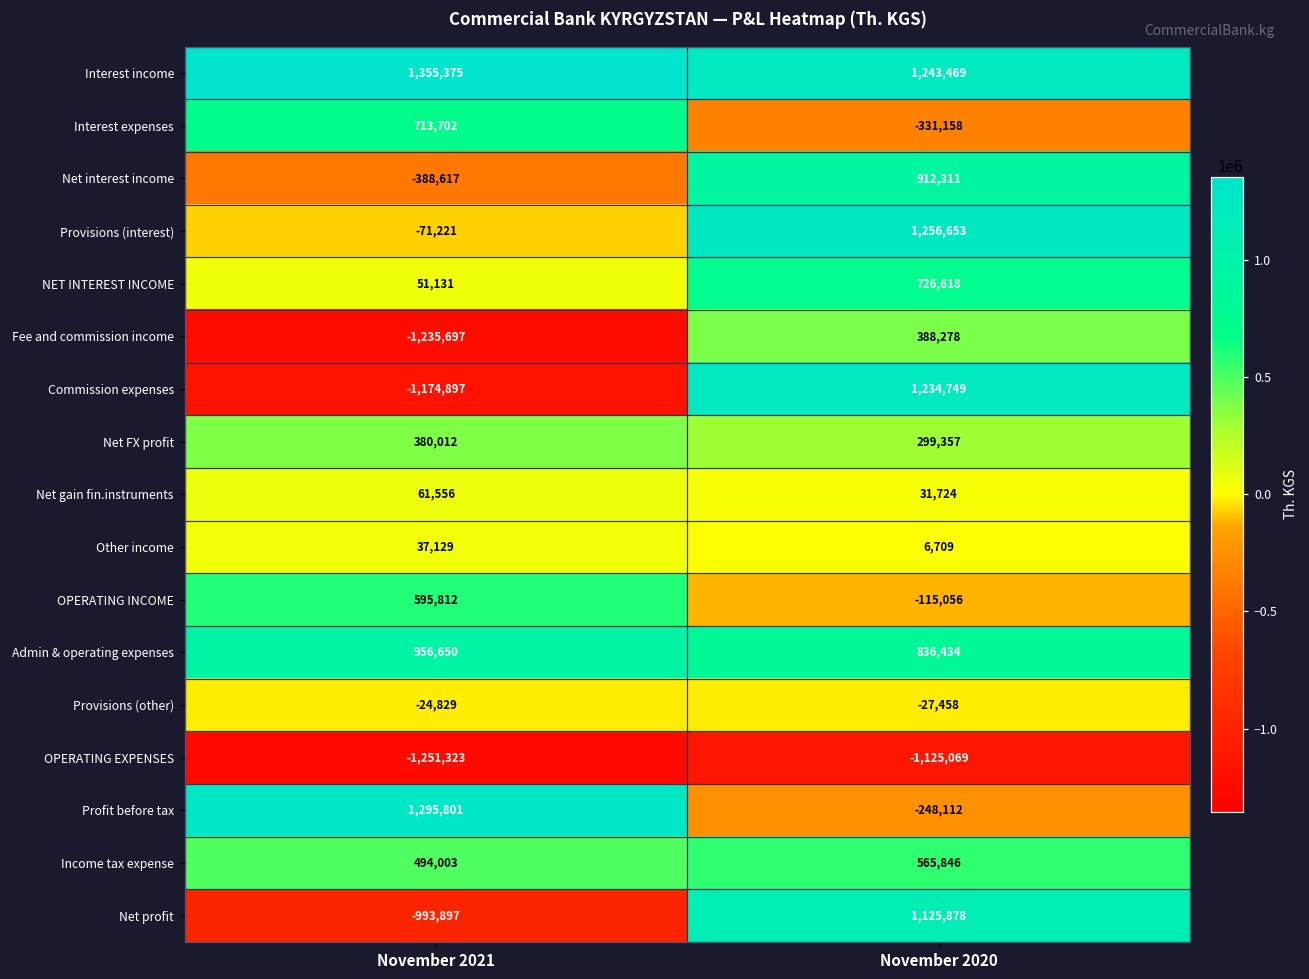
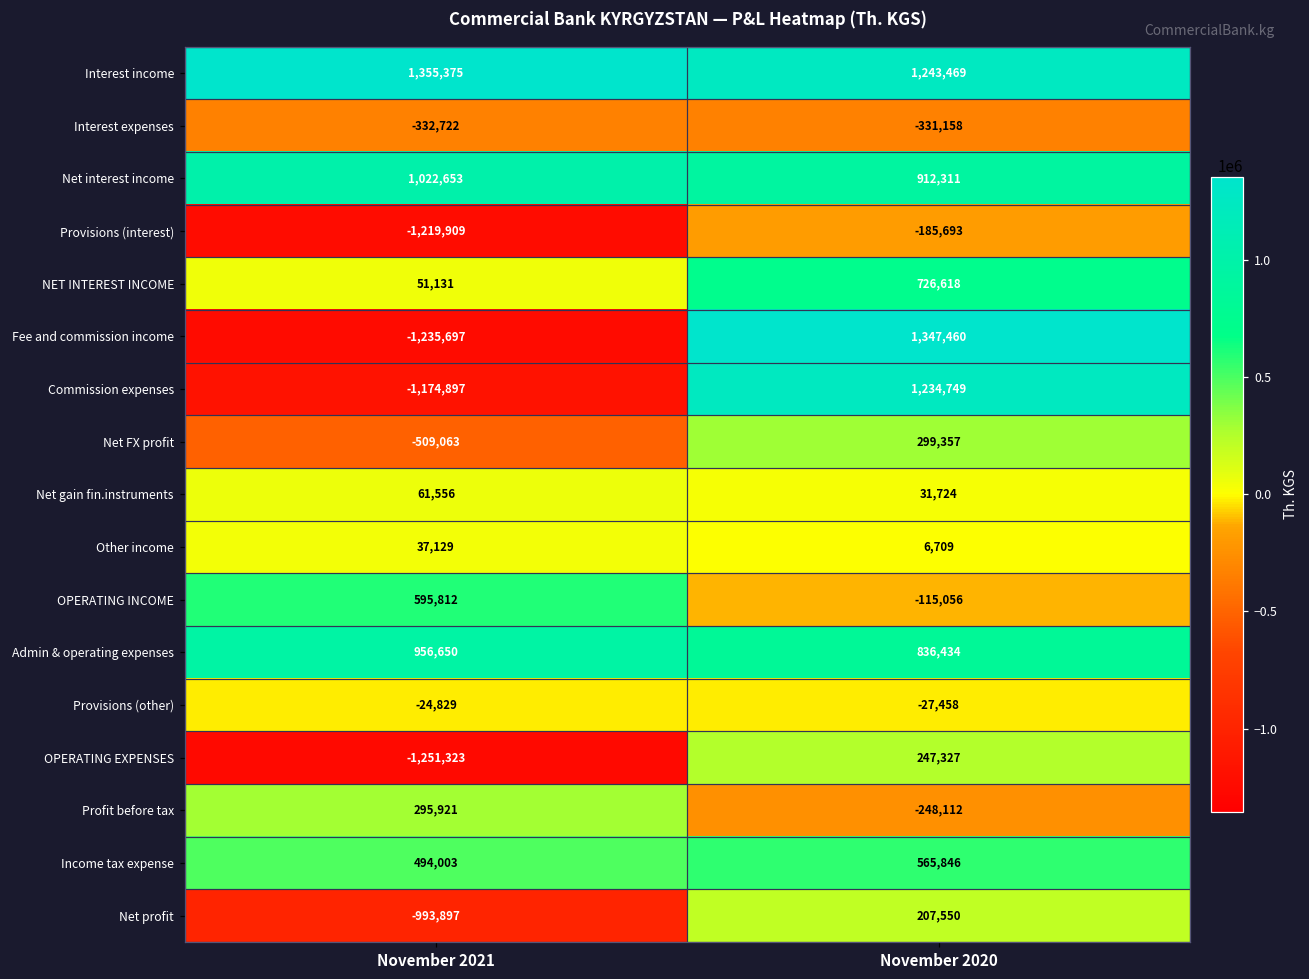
  {
    "Interest income": {
      "November 2021": "1,355,375",
      "November 2020": "1,243,469"
    },
    "Interest expenses": {
-     "November 2021": "713,702",
+     "November 2021": "-332,722",
      "November 2020": "-331,158"
    },
    "Net interest income": {
-     "November 2021": "-388,617",
+     "November 2021": "1,022,653",
      "November 2020": "912,311"
    },
    "Provisions (interest)": {
-     "November 2021": "-71,221",
-     "November 2020": "1,256,653"
+     "November 2021": "-1,219,909",
+     "November 2020": "-185,693"
    },
    "NET INTEREST INCOME": {
      "November 2021": "51,131",
      "November 2020": "726,618"
    },
    "Fee and commission income": {
      "November 2021": "-1,235,697",
-     "November 2020": "388,278"
+     "November 2020": "1,347,460"
    },
    "Commission expenses": {
      "November 2021": "-1,174,897",
      "November 2020": "1,234,749"
    },
    "Net FX profit": {
-     "November 2021": "380,012",
+     "November 2021": "-509,063",
      "November 2020": "299,357"
    },
    "Net gain fin.instruments": {
      "November 2021": "61,556",
      "November 2020": "31,724"
    },
    "Other income": {
      "November 2021": "37,129",
      "November 2020": "6,709"
    },
    "OPERATING INCOME": {
      "November 2021": "595,812",
      "November 2020": "-115,056"
    },
    "Admin & operating expenses": {
      "November 2021": "956,650",
      "November 2020": "836,434"
    },
    "Provisions (other)": {
      "November 2021": "-24,829",
      "November 2020": "-27,458"
    },
    "OPERATING EXPENSES": {
      "November 2021": "-1,251,323",
-     "November 2020": "-1,125,069"
+     "November 2020": "247,327"
    },
    "Profit before tax": {
-     "November 2021": "1,295,801",
+     "November 2021": "295,921",
      "November 2020": "-248,112"
    },
    "Income tax expense": {
      "November 2021": "494,003",
      "November 2020": "565,846"
    },
    "Net profit": {
      "November 2021": "-993,897",
-     "November 2020": "1,125,878"
+     "November 2020": "207,550"
    }
  }
